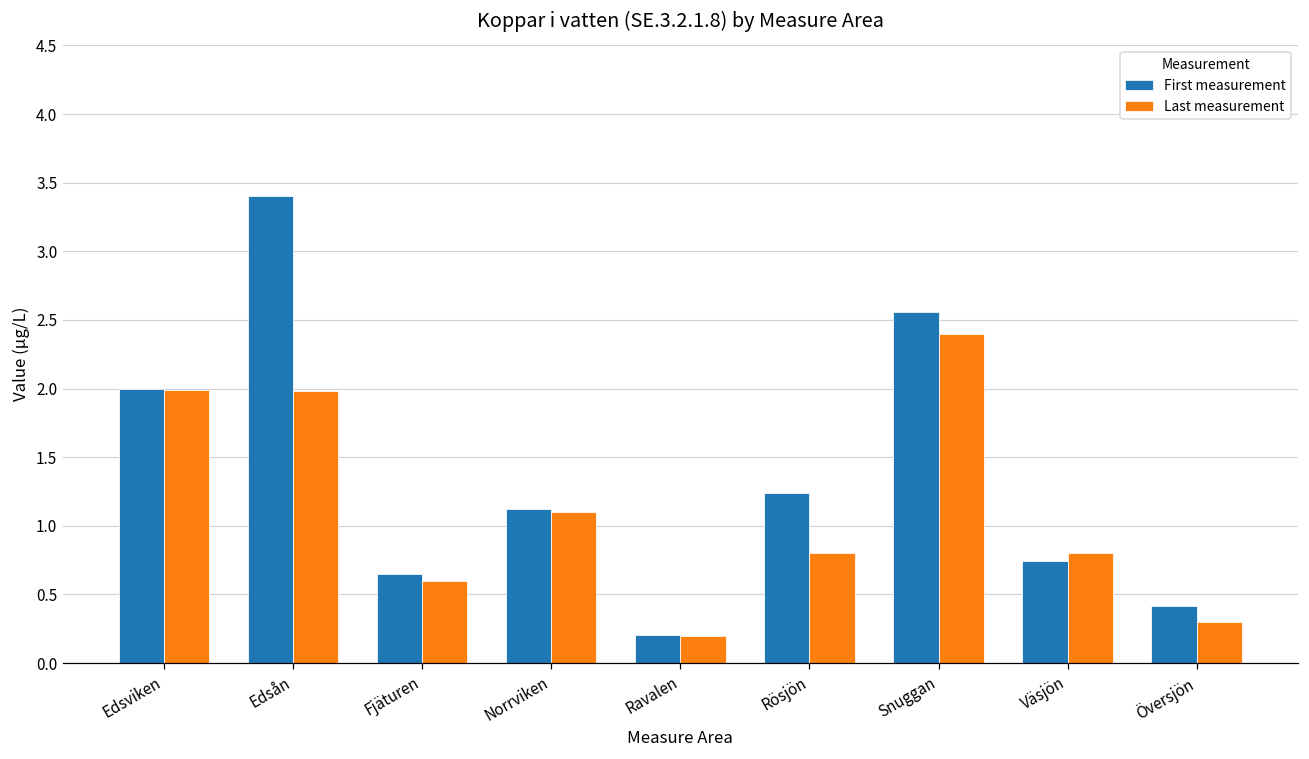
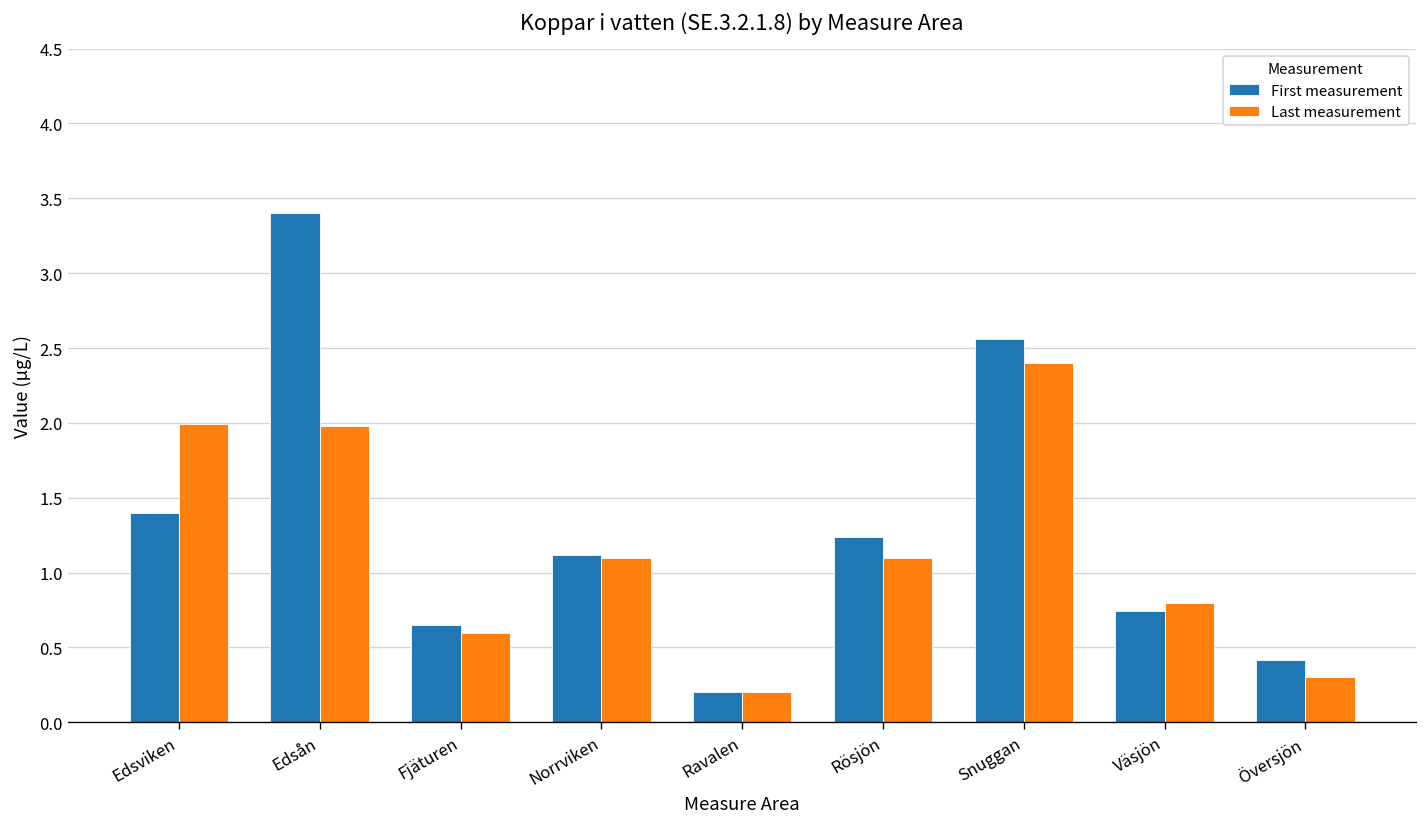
  {
    "First measurement": {
-     "Edsviken": 2.0,
+     "Edsviken": 1.4,
      "Edsån": 3.4,
      "Fjäturen": 0.65,
      "Norrviken": 1.1,
      "Ravalen": 0.2,
      "Rösjön": 1.24,
      "Snuggan": 2.56,
      "Väsjön": 0.74,
      "Översjön": 0.4
    },
    "Last measurement": {
      "Edsviken": 2.0,
      "Edsån": 2.0,
      "Fjäturen": 0.6,
      "Norrviken": 1.1,
      "Ravalen": 0.2,
-     "Rösjön": 0.8,
+     "Rösjön": 1.1,
      "Snuggan": 2.4,
      "Väsjön": 0.8,
      "Översjön": 0.3
    }
  }
